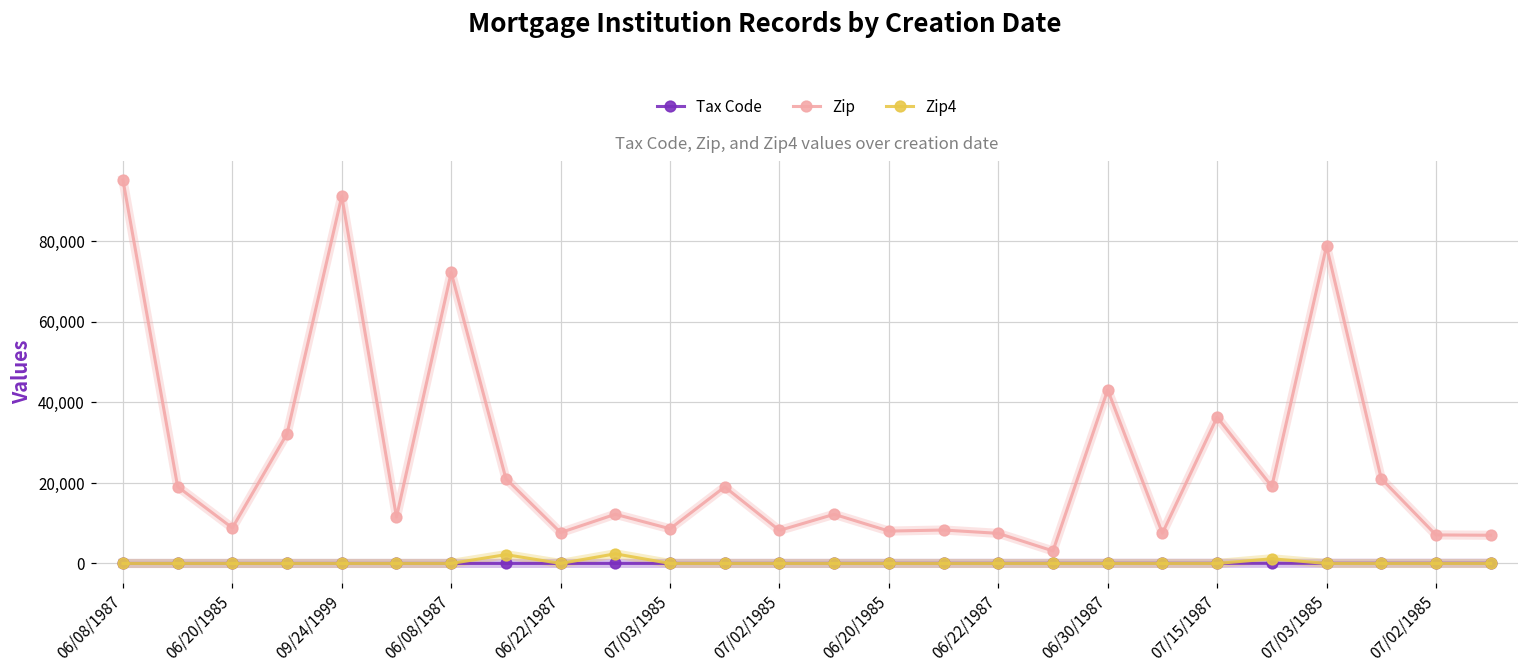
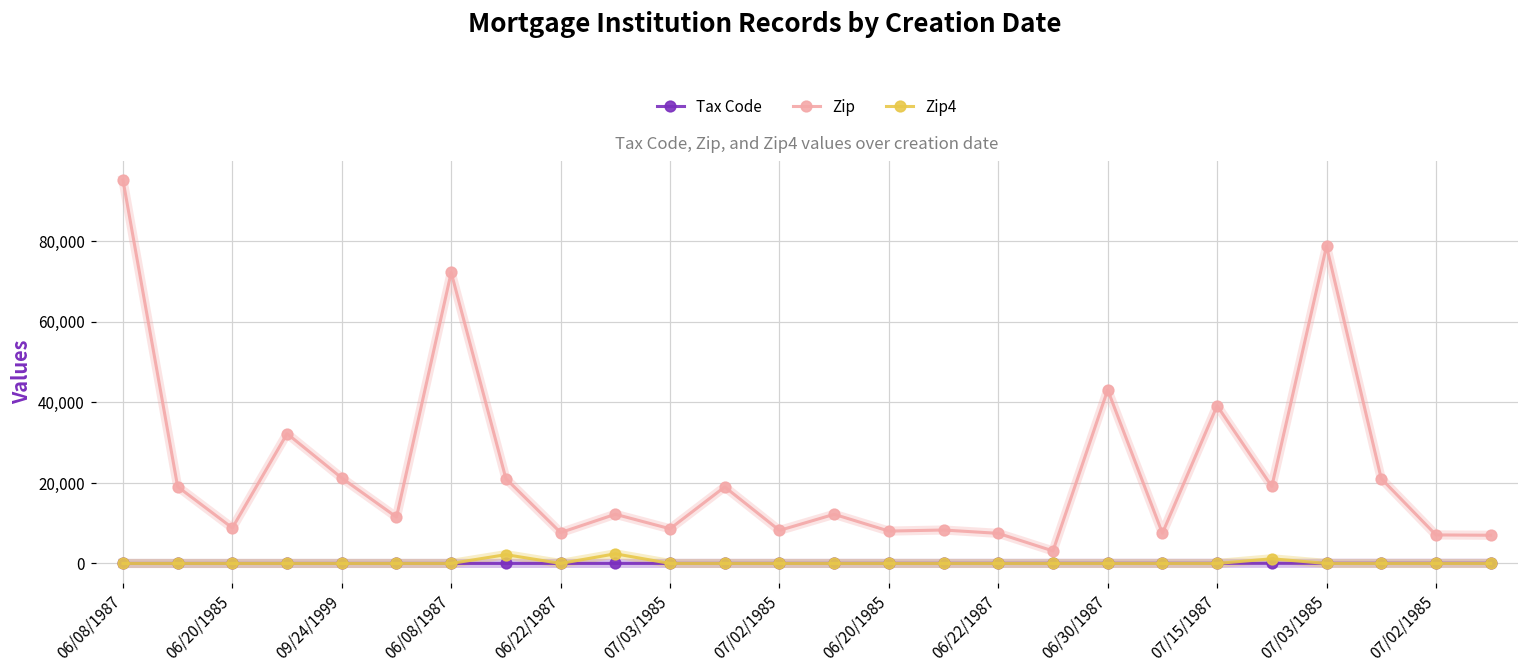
  {
    "Zip": {
-     "09/24/1999": "91,000",
-     "07/15/1987": "36,000"
+     "09/24/1999": "21,000",
+     "07/15/1987": "39,000"
    }
  }
